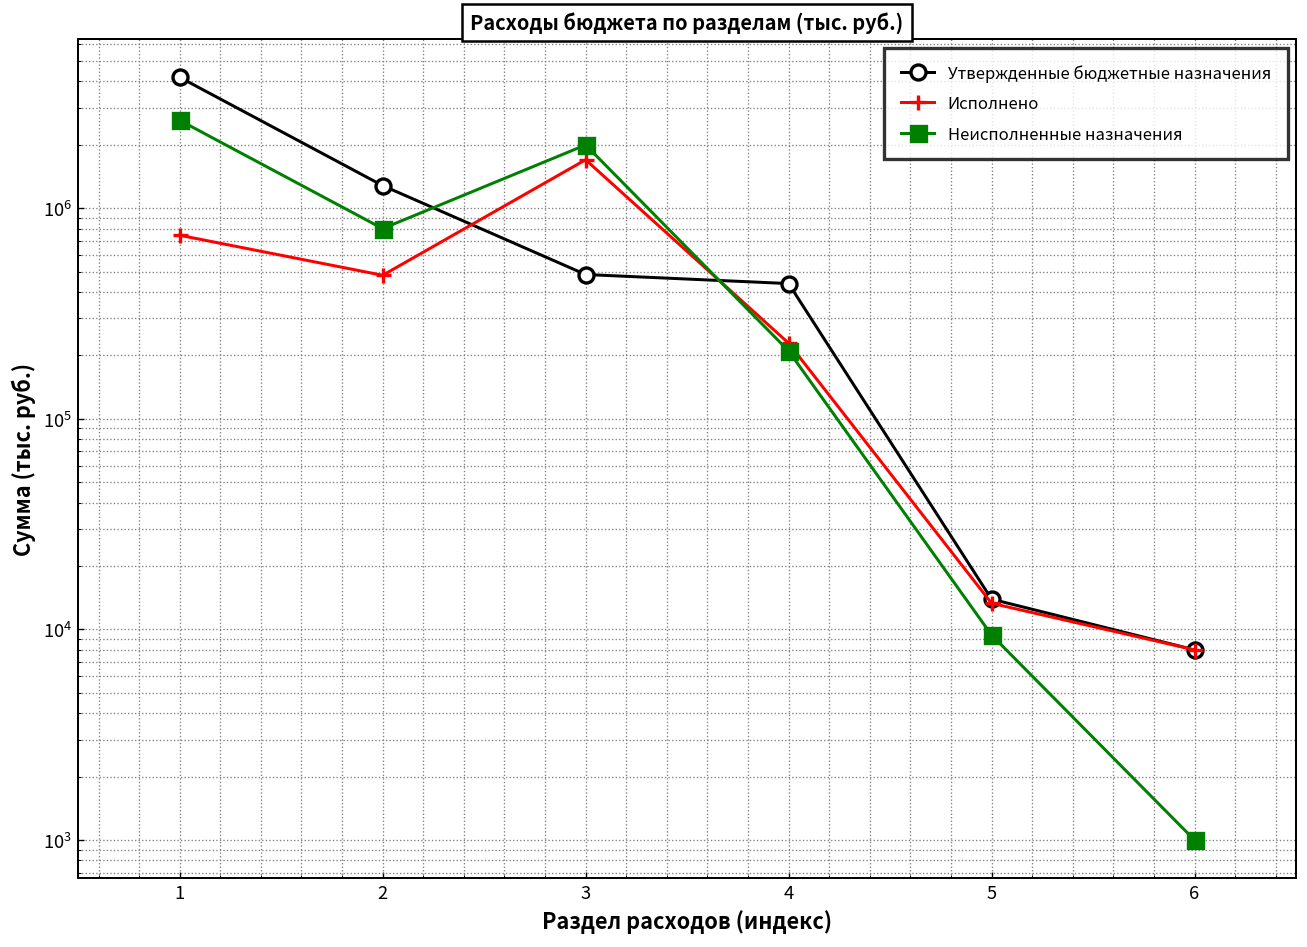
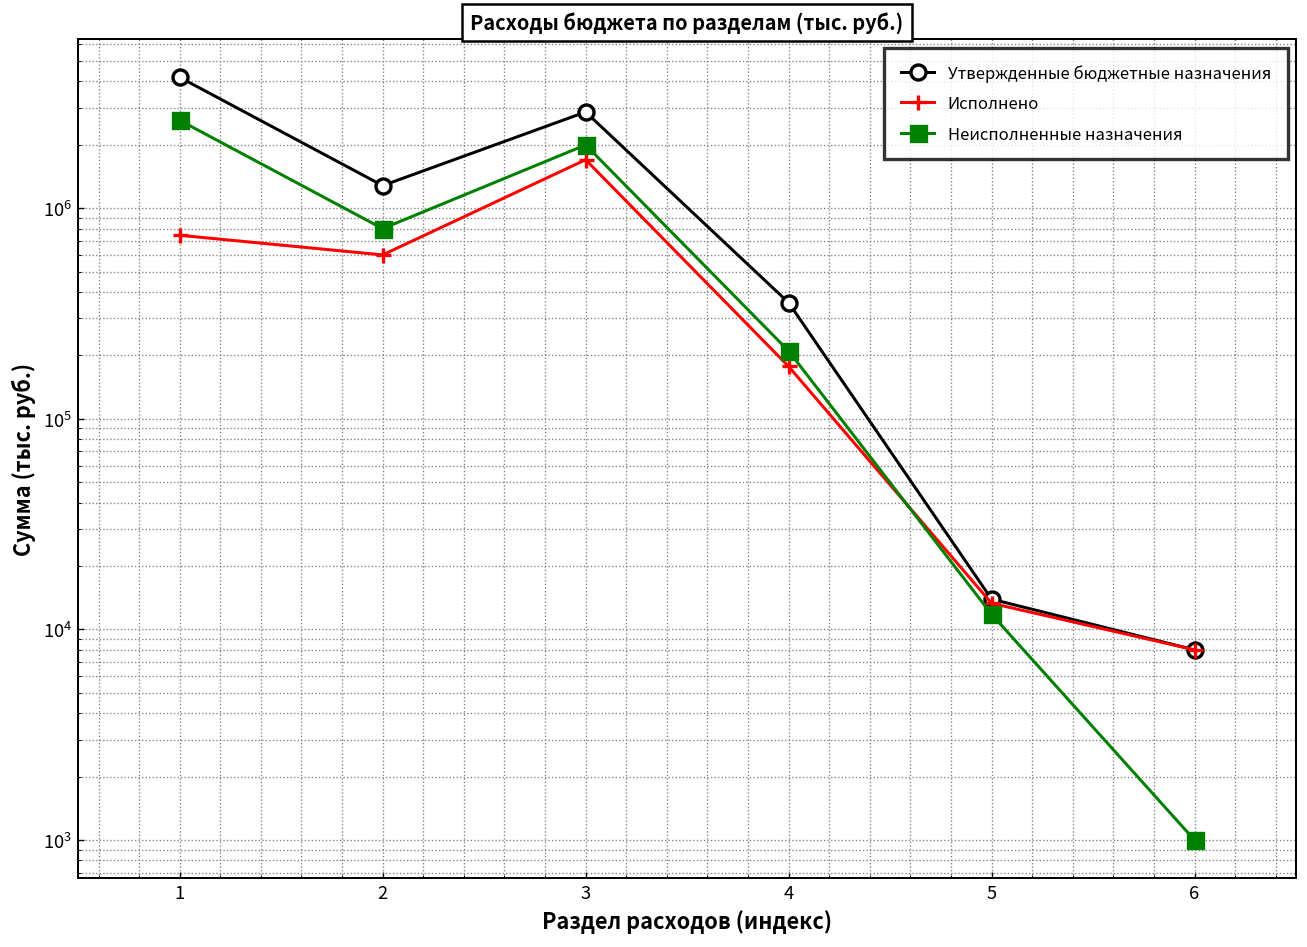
  {
    "Утвержденные бюджетные назначения": {
      "1": 4200000,
      "2": 1300000,
-     "3": 480000,
-     "4": 440000,
+     "3": 2900000,
+     "4": 360000,
      "5": 14000
    },
    "Исполнено": {
      "1": 740000,
-     "2": 480000,
+     "2": 600000,
      "3": 1700000,
-     "4": 230000,
+     "4": 180000,
      "5": 13000
    },
    "Неисполненные назначения": {
      "1": 2600000,
      "2": 800000,
      "3": 2000000,
      "4": 210000,
-     "5": 9000,
+     "5": 12000,
      "6": 1000
    }
  }
